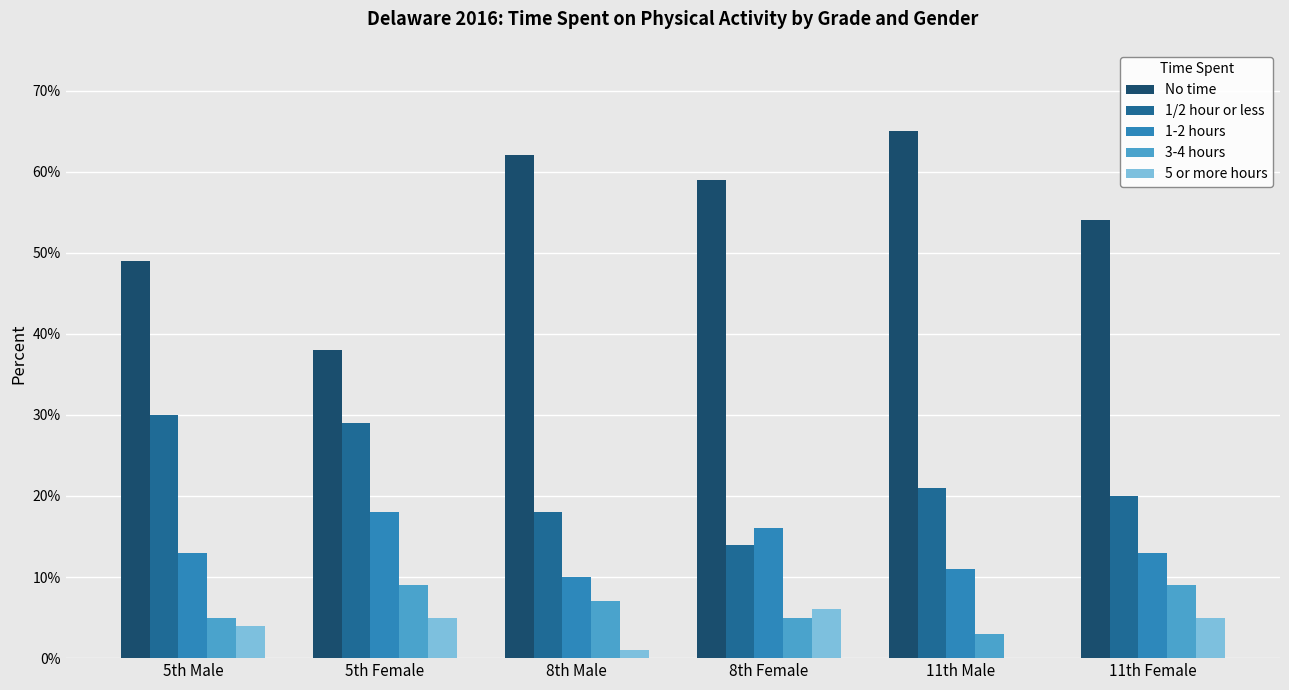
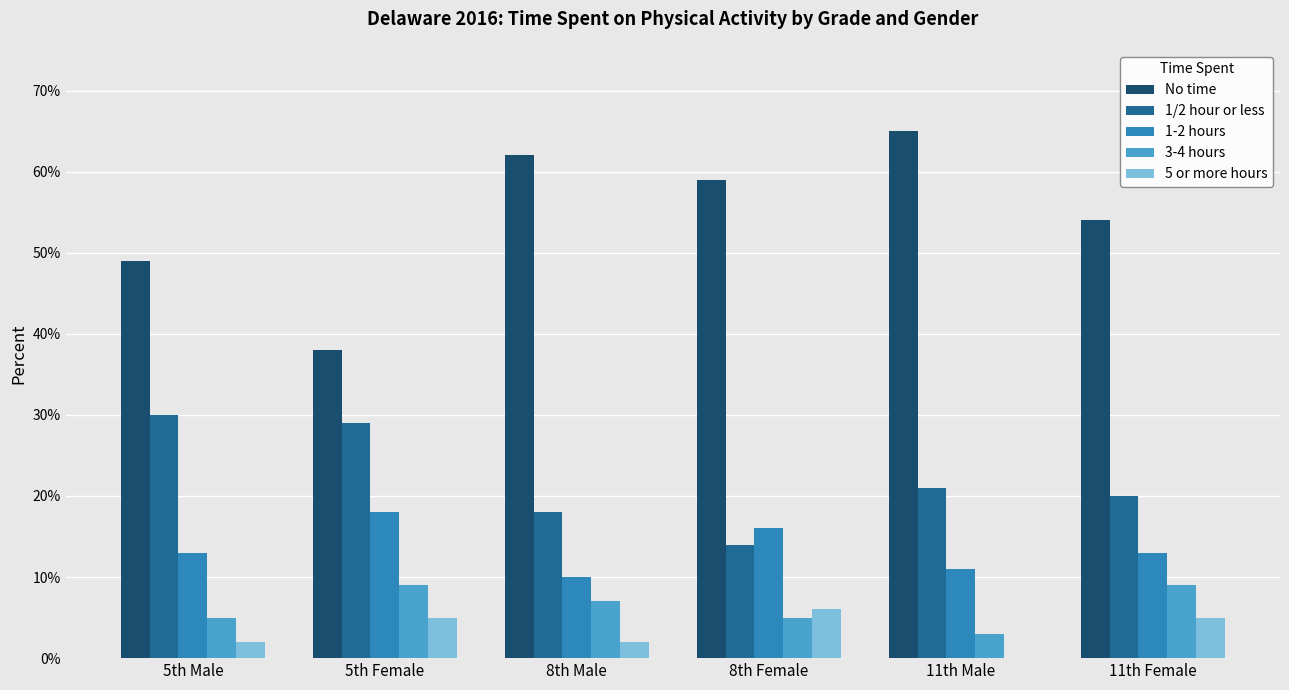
  {
    "5 or more hours": {
-     "5th Male": "4%",
+     "5th Male": "2%",
      "5th Female": "5%",
-     "8th Male": "1%",
+     "8th Male": "2%",
      "8th Female": "6%",
      "11th Male": "0%",
      "11th Female": "5%"
    }
  }
